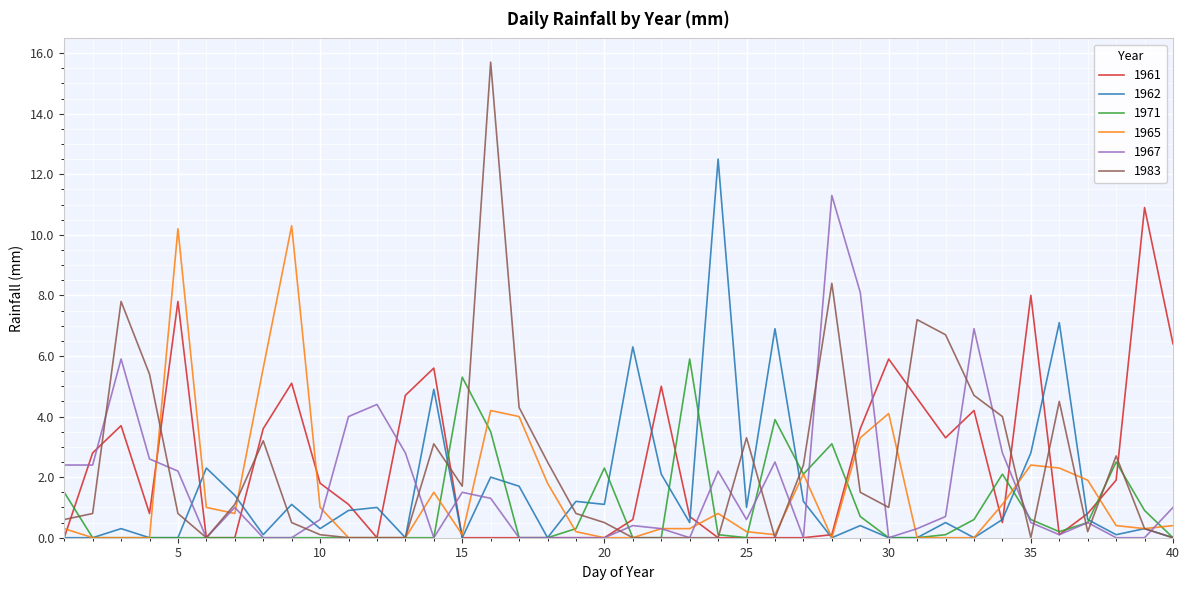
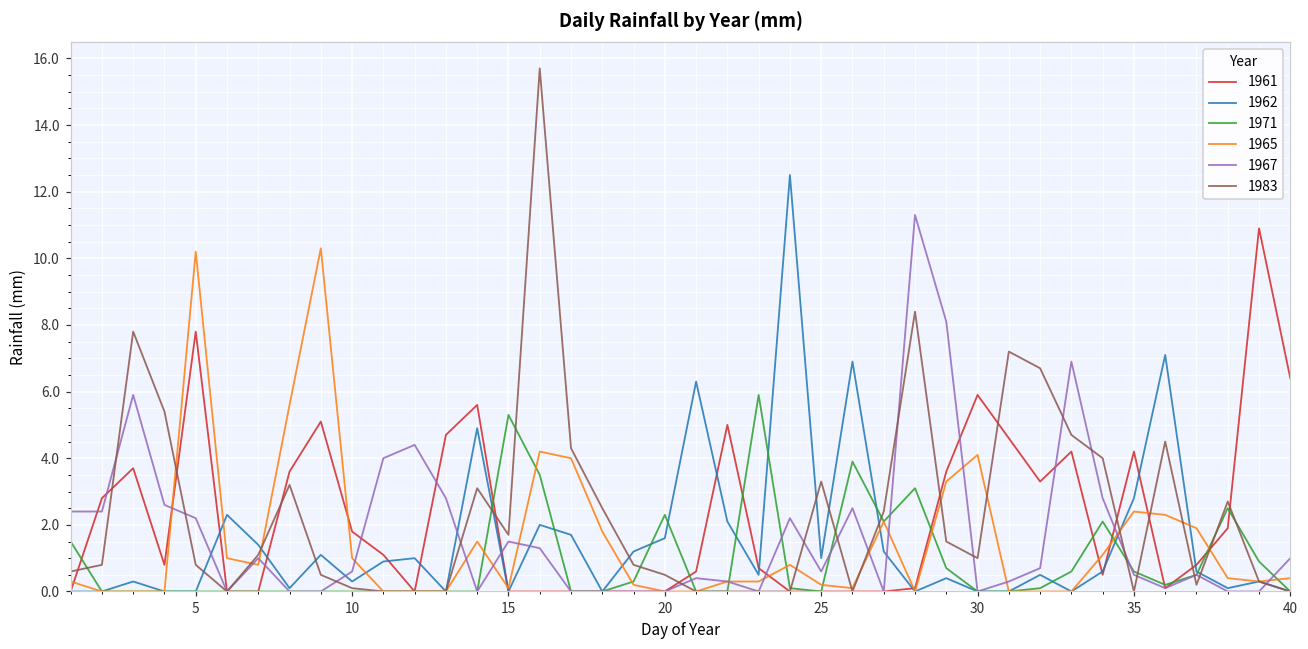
  {
    "1961": {
      "5": 7.8,
      "10": 1.8,
      "30": 5.9,
-     "35": 8.0,
+     "35": 4.2,
      "40": 6.4
    },
    "1962": {
      "10": 0.3,
-     "20": 1.1,
+     "20": 1.6,
      "25": 1.0,
      "35": 2.8
    },
    "1971": {
      "10": 0.0,
      "15": 5.3,
      "20": 2.3,
      "35": 0.6
    },
    "1965": {
      "5": 10.2,
      "10": 1.0,
      "15": 0.1,
      "25": 0.2,
      "30": 4.1,
      "35": 2.4,
      "40": 0.4
    },
    "1967": {
      "5": 2.2,
      "10": 0.6,
      "15": 1.5,
      "25": 0.6,
      "35": 0.5,
      "40": 1.0
    },
    "1983": {
      "5": 0.8,
      "10": 0.1,
      "15": 1.7,
      "20": 0.5,
      "25": 3.3,
      "30": 1.0,
      "35": 0.0
    }
  }
